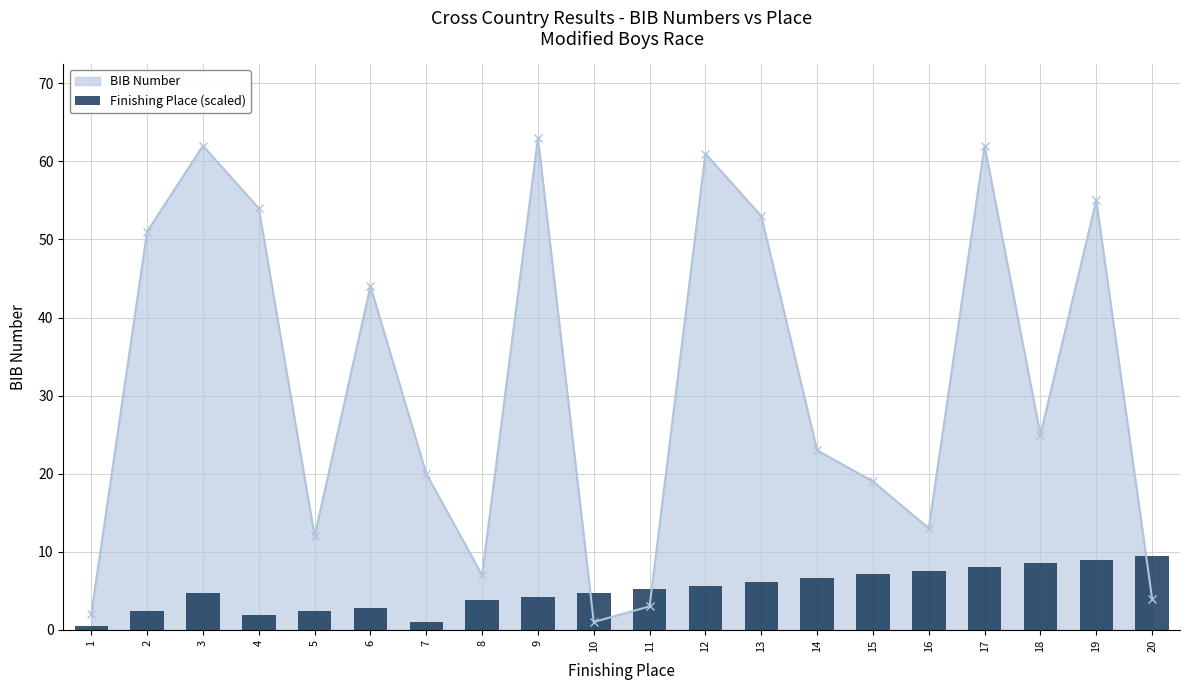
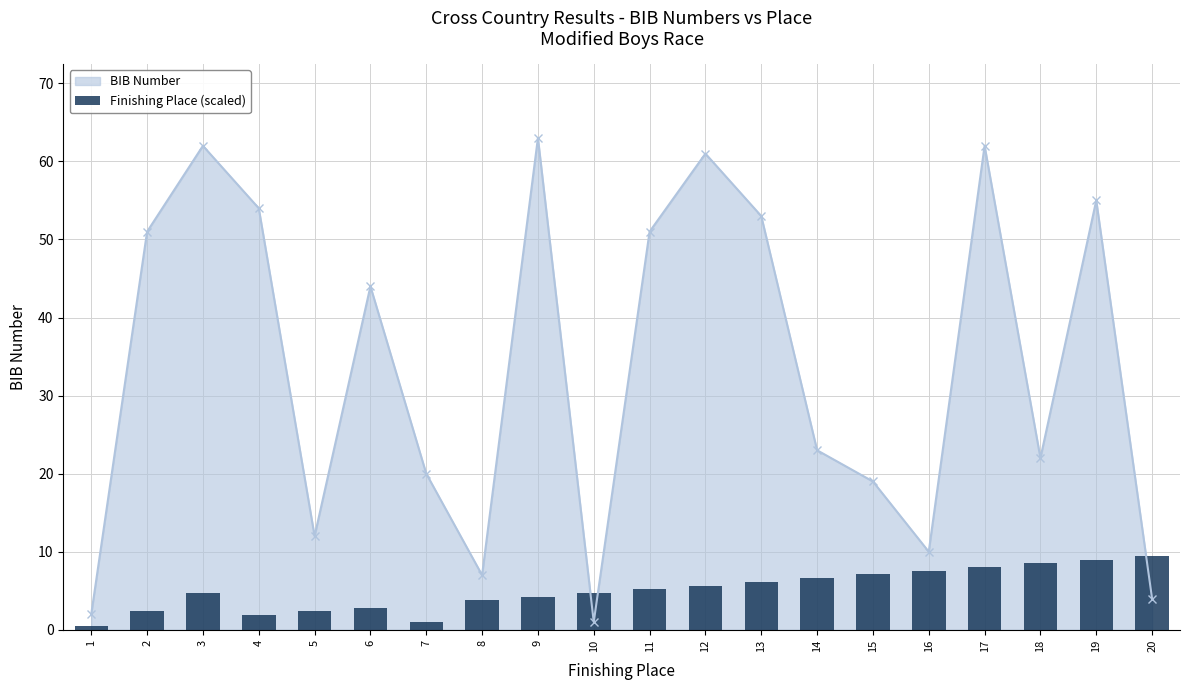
  {
    "BIB Number": {
      "1": 2,
      "2": 51,
      "3": 62,
      "4": 54,
      "5": 12,
      "6": 44,
      "7": 20,
      "8": 7,
      "9": 63,
      "10": 1,
-     "11": 3,
+     "11": 51,
      "12": 61,
      "13": 53,
      "14": 23,
      "15": 19,
-     "16": 13,
+     "16": 10,
      "17": 62,
-     "18": 25,
+     "18": 22,
      "19": 55,
      "20": 4
    },
    "Finishing Place (scaled)": {
      "1": 0,
      "2": 2,
      "3": 5,
      "4": 2,
      "5": 2,
      "6": 3,
      "7": 1,
      "8": 4,
      "9": 4,
      "10": 5,
      "11": 5,
      "12": 6,
      "13": 6,
      "14": 7,
      "15": 7,
      "16": 8,
      "17": 8,
      "18": 9,
      "19": 9,
      "20": 9
    }
  }
